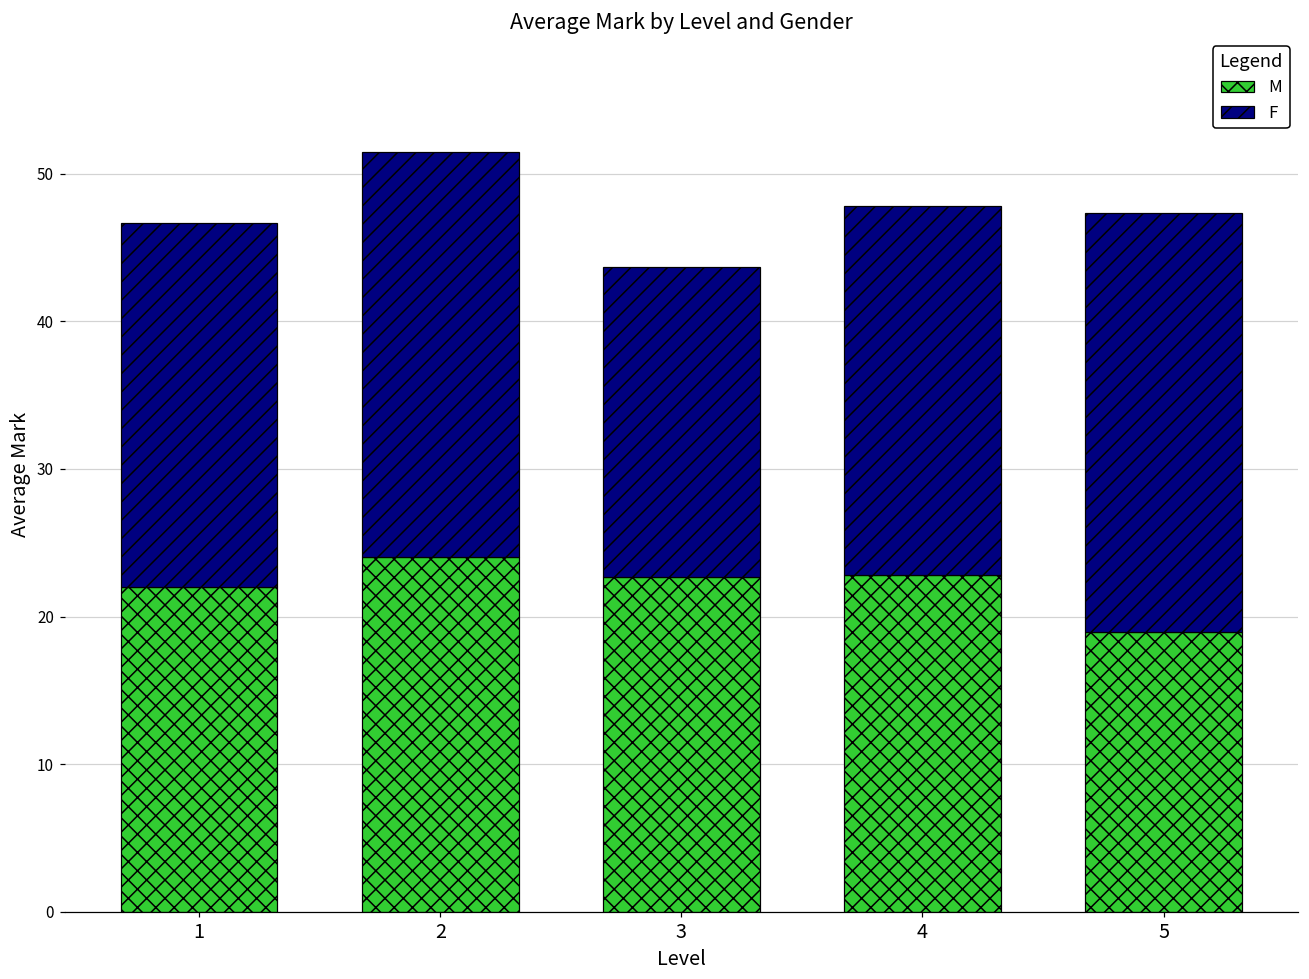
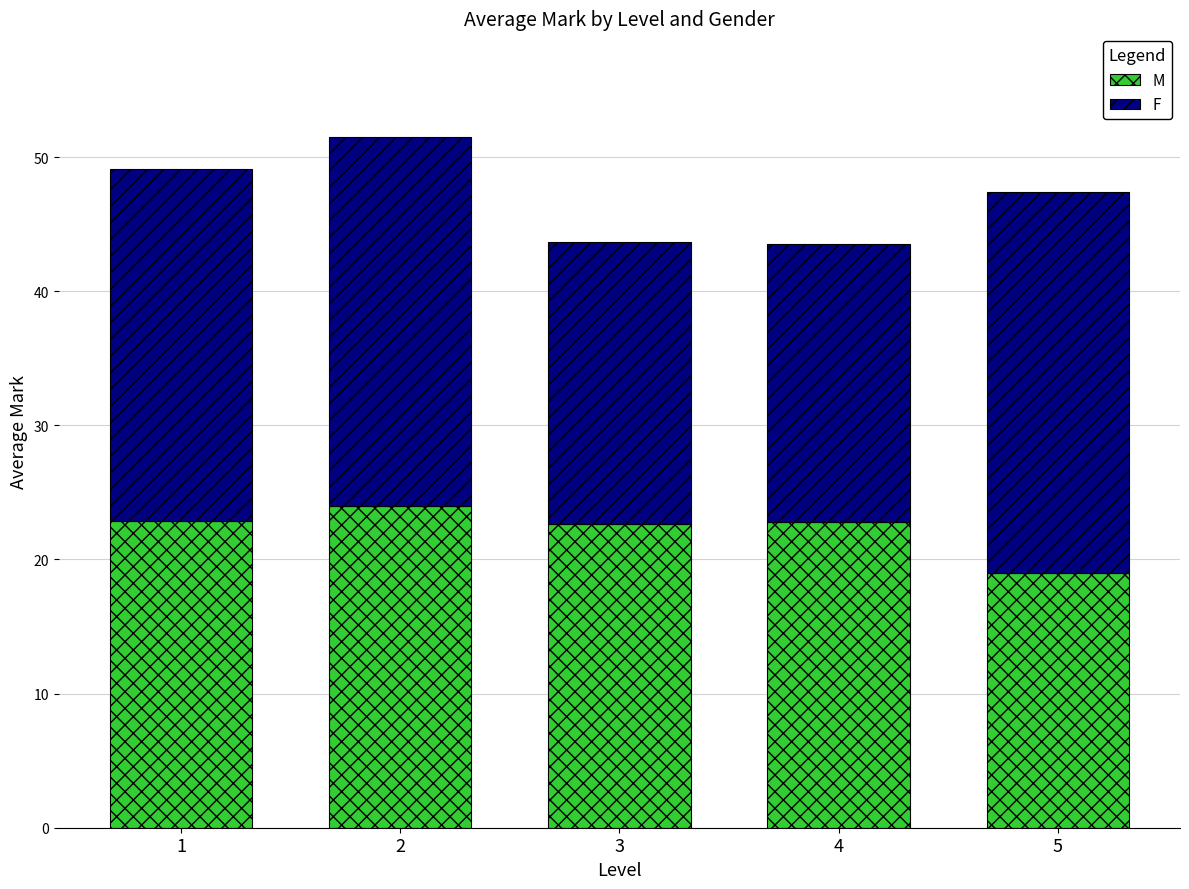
  {
    "M": {
-     "1": 22.0,
+     "1": 22.9,
      "2": 24.0,
      "3": 22.7,
      "4": 22.8,
      "5": 19.0
    },
    "F": {
-     "1": 24.7,
+     "1": 26.2,
      "2": 27.5,
      "3": 21.0,
-     "4": 25.0,
+     "4": 20.7,
      "5": 28.4
    }
  }
